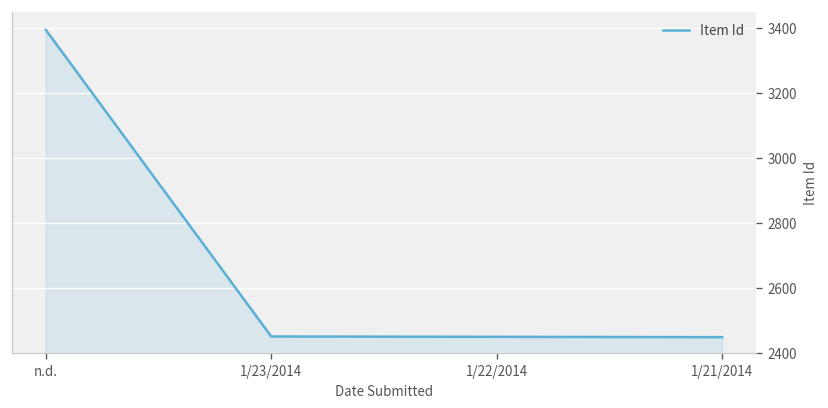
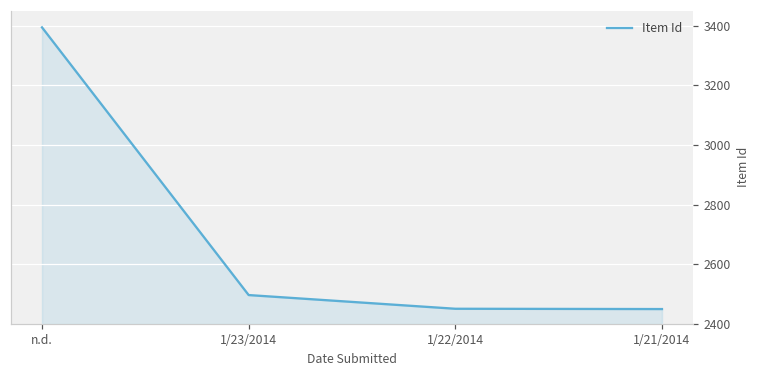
  {
    "n.d.": 3400,
-   "1/23/2014": 2450,
+   "1/23/2014": 2500,
    "1/22/2014": 2450,
    "1/21/2014": 2450
  }
